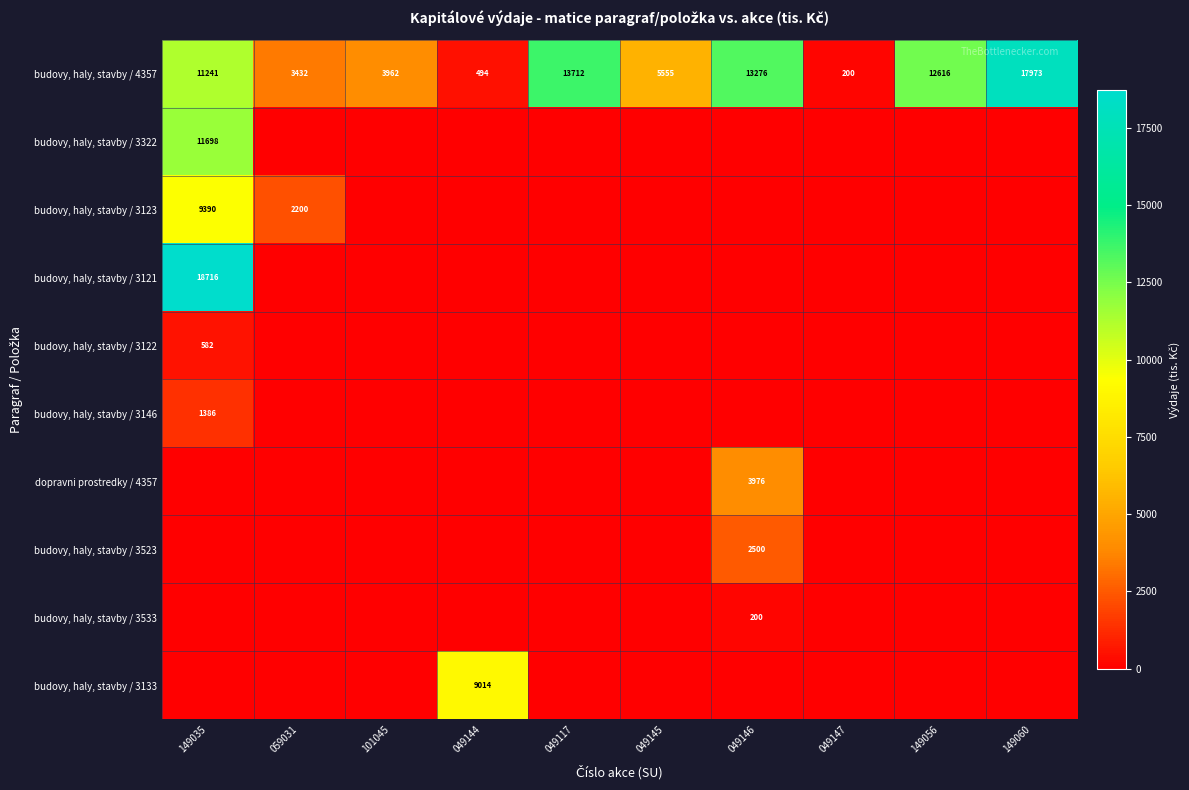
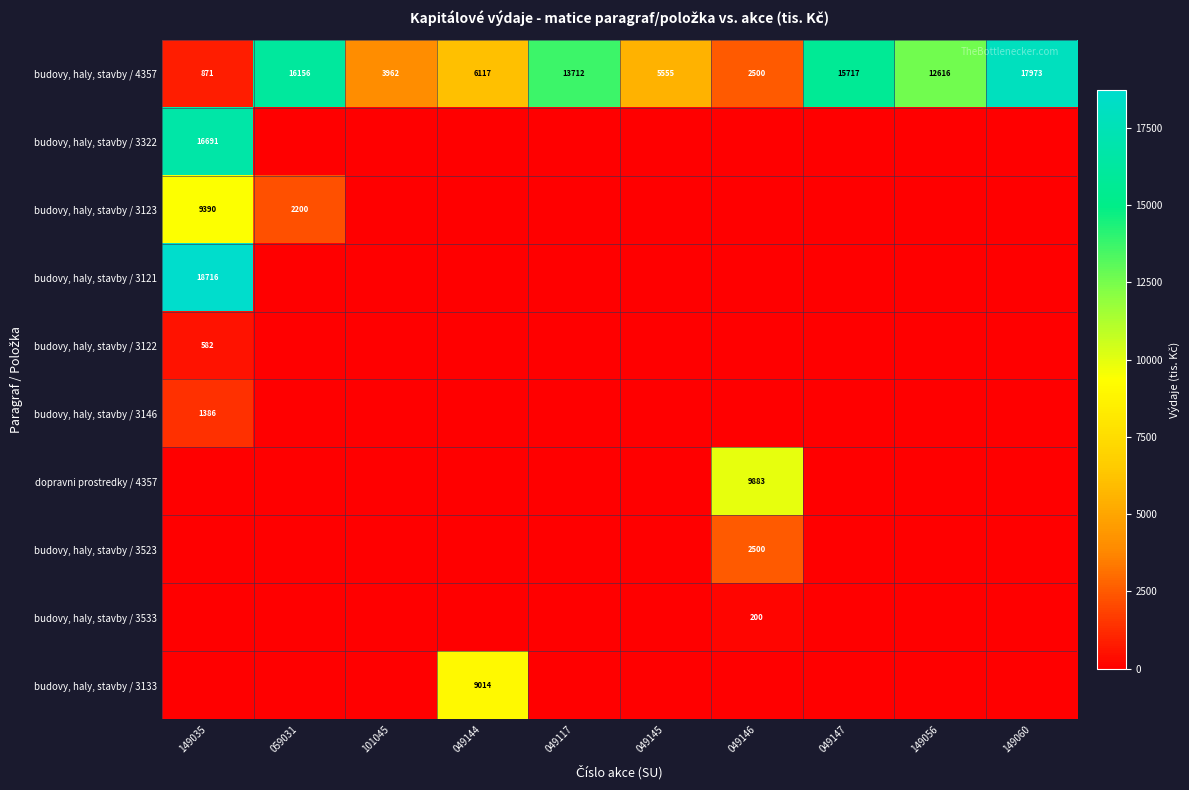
  {
    "budovy, haly, stavby / 4357": {
-     "149035": 11241,
-     "059031": 3432,
+     "149035": 871,
+     "059031": 16156,
      "101045": 3962,
-     "049144": 494,
+     "049144": 6117,
      "049117": 13712,
      "049145": 5555,
-     "049146": 13276,
-     "049147": 200,
+     "049146": 2500,
+     "049147": 15717,
      "149056": 12616
    },
    "budovy, haly, stavby / 3322": {
-     "149035": 11698
+     "149035": 16691
    },
    "budovy, haly, stavby / 3123": {
      "149035": 9390,
      "059031": 2200
    },
    "budovy, haly, stavby / 3121": {
      "149035": 18716
    },
    "budovy, haly, stavby / 3122": {
      "149035": 582
    },
    "budovy, haly, stavby / 3146": {
      "149035": 1386
    },
    "dopravni prostredky / 4357": {
-     "049146": 3976
+     "049146": 9883
    },
    "budovy, haly, stavby / 3523": {
      "049146": 2500
    },
    "budovy, haly, stavby / 3533": {
      "049146": 200
    },
    "budovy, haly, stavby / 3133": {
      "049144": 9014
    }
  }
